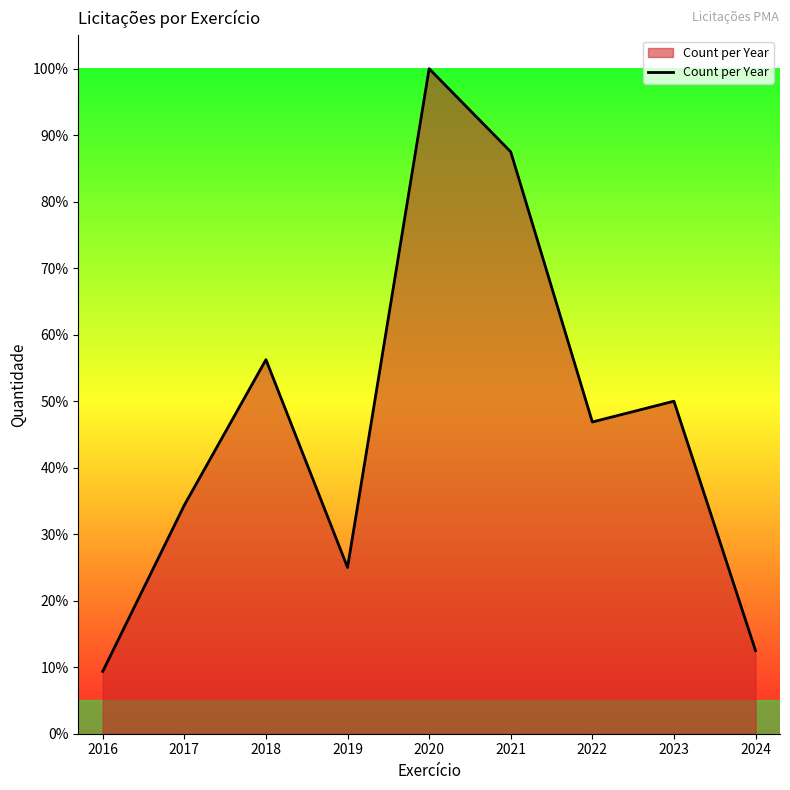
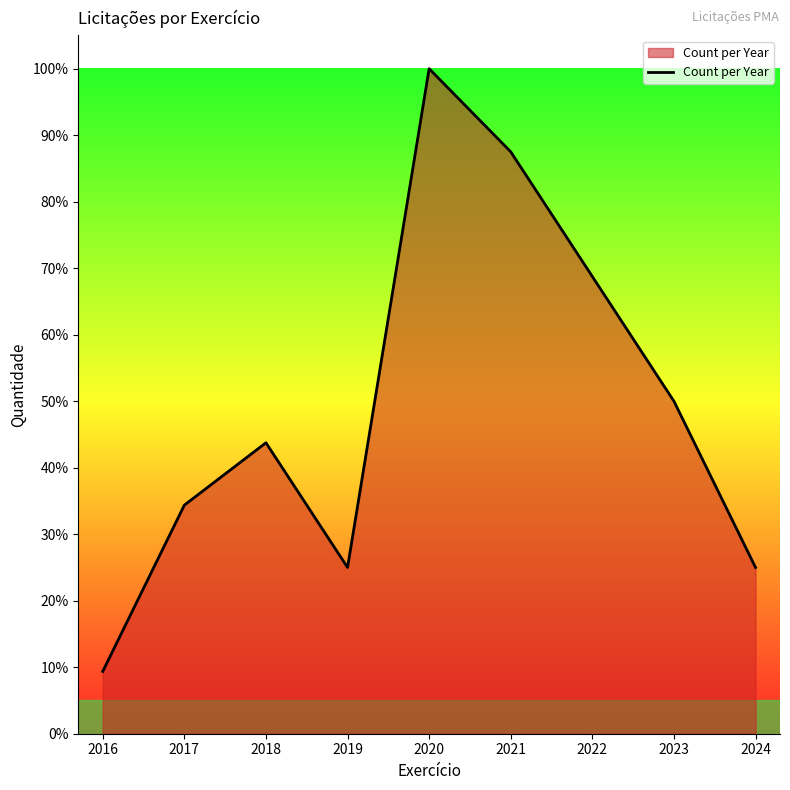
  {
    "2016": "9%",
    "2017": "34%",
-   "2018": "56%",
+   "2018": "44%",
    "2019": "25%",
    "2020": "100%",
    "2021": "88%",
-   "2022": "47%",
+   "2022": "69%",
    "2023": "50%",
-   "2024": "13%"
+   "2024": "25%"
  }
